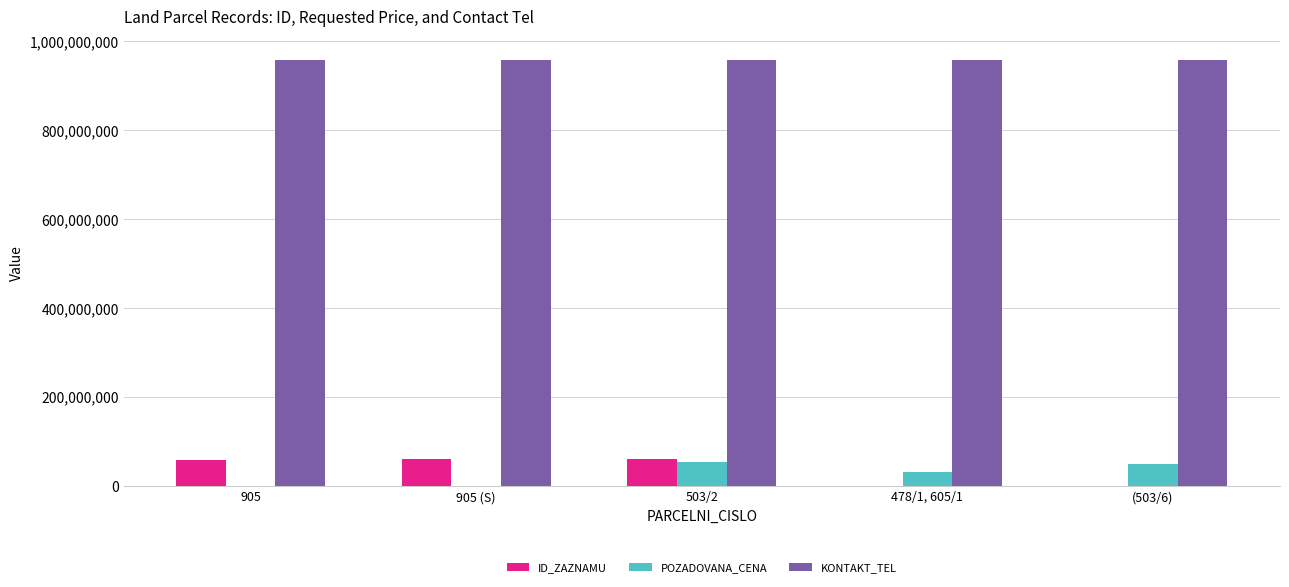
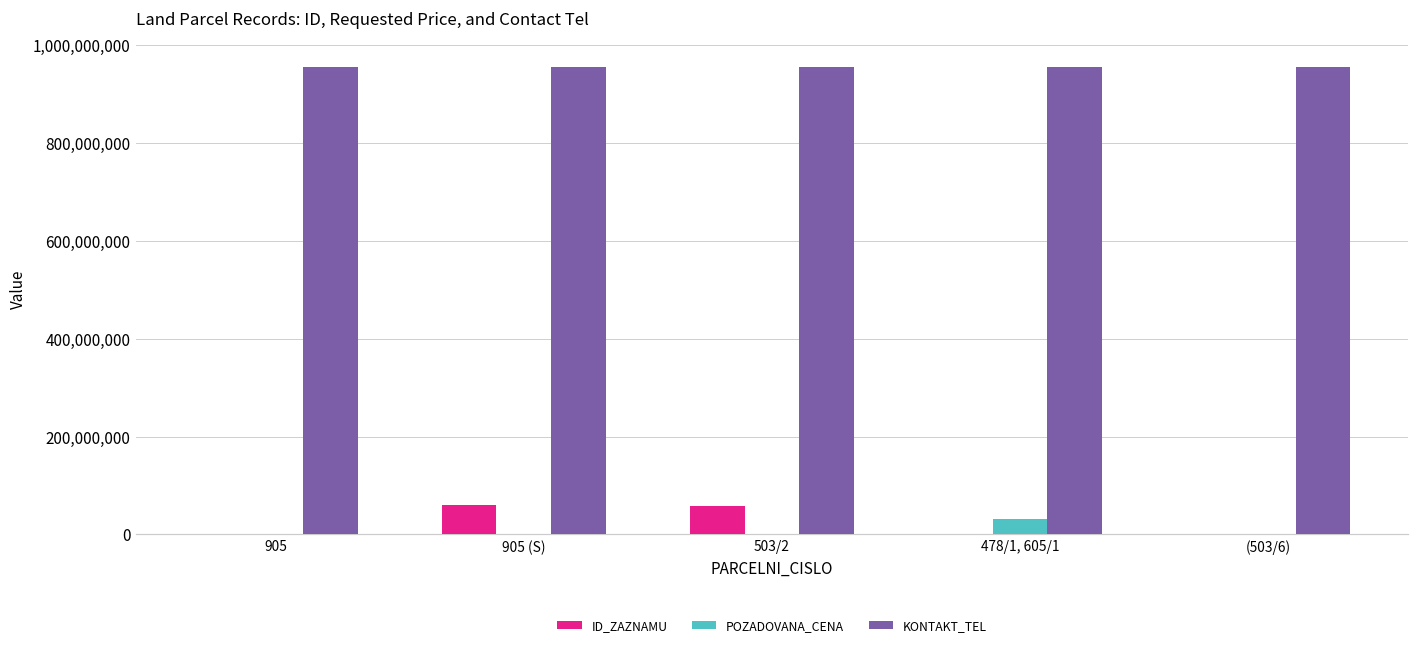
  {
    "ID_ZAZNAMU": {
-     "905": "60,000,000",
+     "905": "0",
      "905 (S)": "60,000,000",
      "503/2": "60,000,000"
    },
    "POZADOVANA_CENA": {
-     "503/2": "50,000,000",
+     "503/2": "0",
      "478/1, 605/1": "30,000,000",
-     "(503/6)": "50,000,000"
+     "(503/6)": "0"
    },
    "KONTAKT_TEL": {
      "905": "960,000,000",
      "905 (S)": "960,000,000",
      "503/2": "960,000,000",
      "478/1, 605/1": "960,000,000",
      "(503/6)": "960,000,000"
    }
  }
